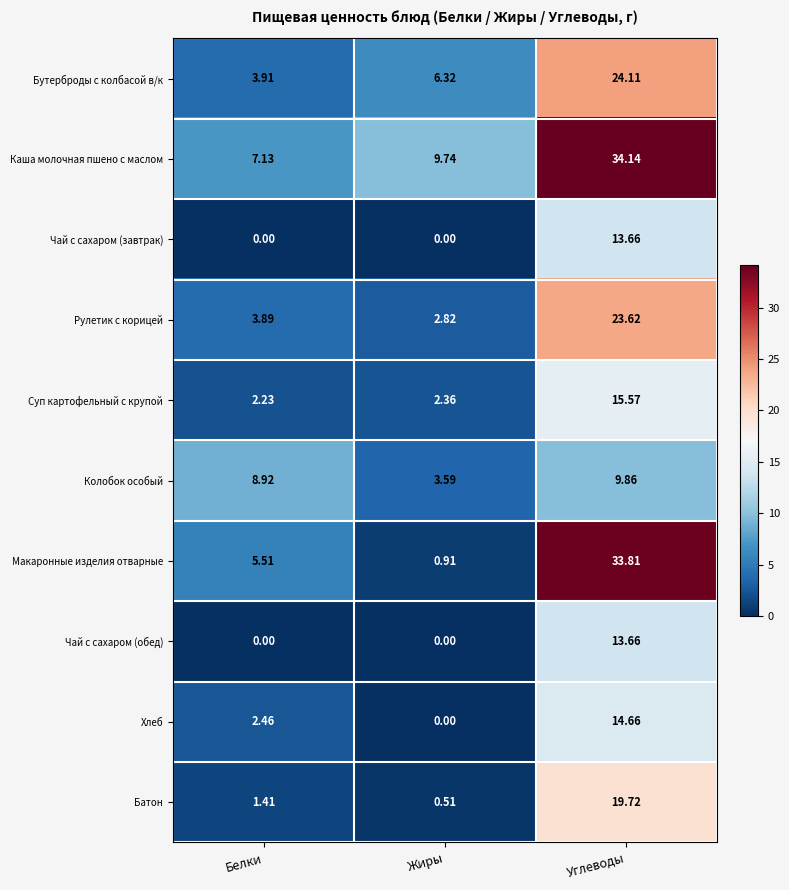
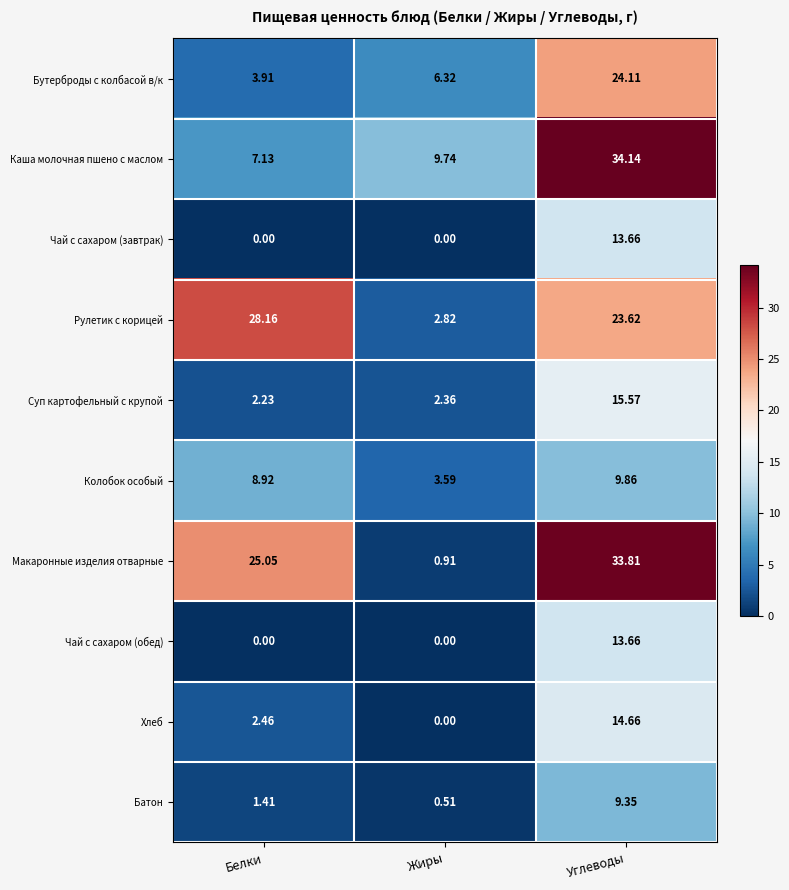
  {
    "Бутерброды с колбасой в/к": {
      "Белки": 3.91,
      "Жиры": 6.32,
      "Углеводы": 24.11
    },
    "Каша молочная пшено с маслом": {
      "Белки": 7.13,
      "Жиры": 9.74,
      "Углеводы": 34.14
    },
    "Чай с сахаром (завтрак)": {
      "Белки": 0.00,
      "Жиры": 0.00,
      "Углеводы": 13.66
    },
    "Рулетик с корицей": {
-     "Белки": 3.89,
+     "Белки": 28.16,
      "Жиры": 2.82,
      "Углеводы": 23.62
    },
    "Суп картофельный с крупой": {
      "Белки": 2.23,
      "Жиры": 2.36,
      "Углеводы": 15.57
    },
    "Колобок особый": {
      "Белки": 8.92,
      "Жиры": 3.59,
      "Углеводы": 9.86
    },
    "Макаронные изделия отварные": {
-     "Белки": 5.51,
+     "Белки": 25.05,
      "Жиры": 0.91,
      "Углеводы": 33.81
    },
    "Чай с сахаром (обед)": {
      "Белки": 0.00,
      "Жиры": 0.00,
      "Углеводы": 13.66
    },
    "Хлеб": {
      "Белки": 2.46,
      "Жиры": 0.00,
      "Углеводы": 14.66
    },
    "Батон": {
      "Белки": 1.41,
      "Жиры": 0.51,
-     "Углеводы": 19.72
+     "Углеводы": 9.35
    }
  }
